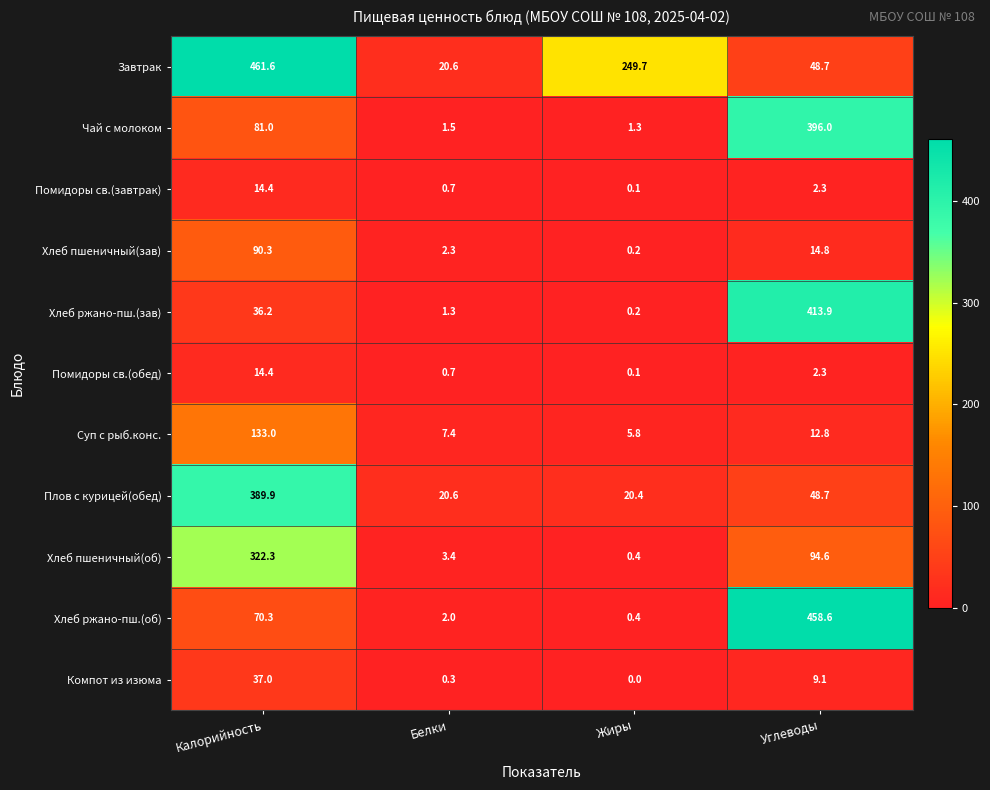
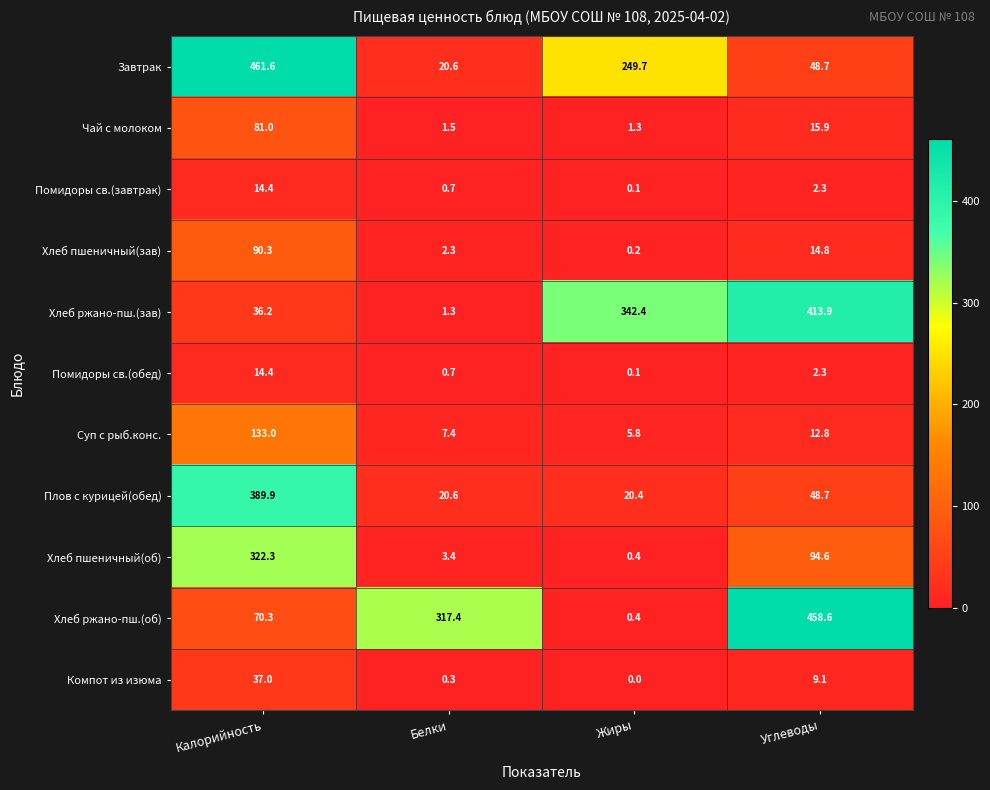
  {
    "Завтрак": {
      "Калорийность": 461.6,
      "Белки": 20.6,
      "Жиры": 249.7,
      "Углеводы": 48.7
    },
    "Чай с молоком": {
      "Калорийность": 81.0,
      "Белки": 1.5,
      "Жиры": 1.3,
-     "Углеводы": 396.0
+     "Углеводы": 15.9
    },
    "Помидоры св.(завтрак)": {
      "Калорийность": 14.4,
      "Белки": 0.7,
      "Жиры": 0.1,
      "Углеводы": 2.3
    },
    "Хлеб пшеничный(зав)": {
      "Калорийность": 90.3,
      "Белки": 2.3,
      "Жиры": 0.2,
      "Углеводы": 14.8
    },
    "Хлеб ржано-пш.(зав)": {
      "Калорийность": 36.2,
      "Белки": 1.3,
-     "Жиры": 0.2,
+     "Жиры": 342.4,
      "Углеводы": 413.9
    },
    "Помидоры св.(обед)": {
      "Калорийность": 14.4,
      "Белки": 0.7,
      "Жиры": 0.1,
      "Углеводы": 2.3
    },
    "Суп с рыб.конс.": {
      "Калорийность": 133.0,
      "Белки": 7.4,
      "Жиры": 5.8,
      "Углеводы": 12.8
    },
    "Плов с курицей(обед)": {
      "Калорийность": 389.9,
      "Белки": 20.6,
      "Жиры": 20.4,
      "Углеводы": 48.7
    },
    "Хлеб пшеничный(об)": {
      "Калорийность": 322.3,
      "Белки": 3.4,
      "Жиры": 0.4,
      "Углеводы": 94.6
    },
    "Хлеб ржано-пш.(об)": {
      "Калорийность": 70.3,
-     "Белки": 2.0,
+     "Белки": 317.4,
      "Жиры": 0.4,
      "Углеводы": 458.6
    },
    "Компот из изюма": {
      "Калорийность": 37.0,
      "Белки": 0.3,
      "Жиры": 0.0,
      "Углеводы": 9.1
    }
  }
